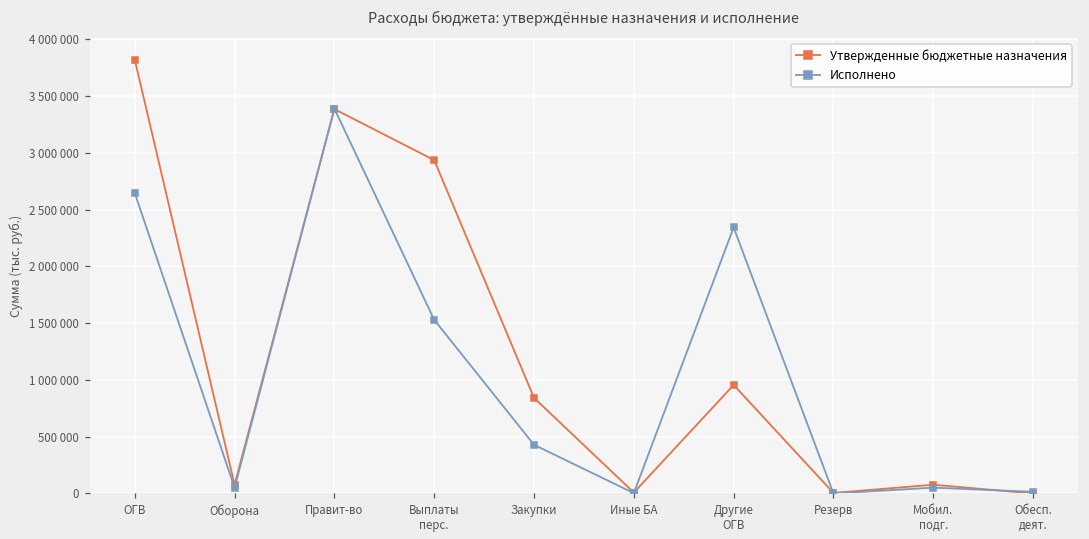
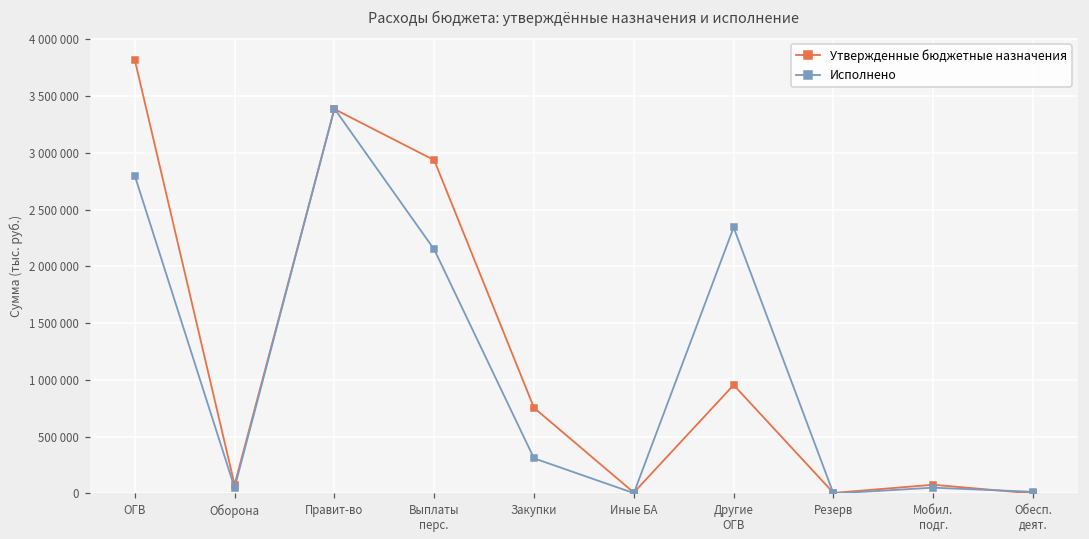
  {
    "Утвержденные бюджетные назначения": {
      "ОГВ": 3820000,
      "Оборона": 80000,
      "Выплаты перс.": 2940000,
-     "Закупки": 840000,
+     "Закупки": 750000,
      "Другие ОГВ": 960000,
      "Мобил. подг.": 80000
    },
    "Исполнено": {
-     "ОГВ": 2650000,
+     "ОГВ": 2800000,
      "Оборона": 50000,
-     "Выплаты перс.": 1530000,
-     "Закупки": 430000,
+     "Выплаты перс.": 2150000,
+     "Закупки": 310000,
      "Другие ОГВ": 2340000,
      "Мобил. подг.": 50000
    }
  }
